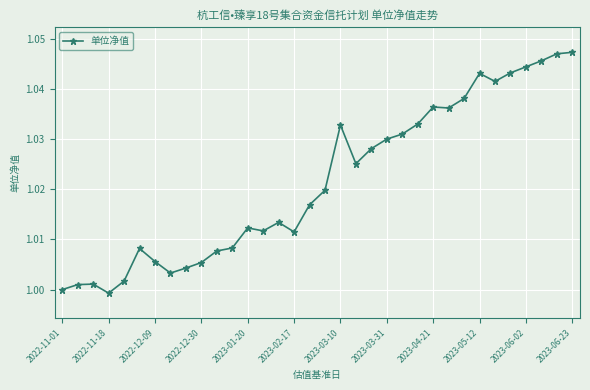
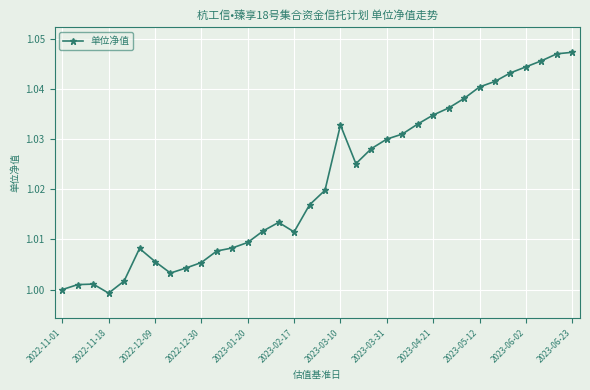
  {
    "2022-11-01": 1.000,
    "2022-11-18": 0.999,
    "2022-12-09": 1.006,
    "2022-12-30": 1.005,
-   "2023-01-20": 1.012,
+   "2023-01-20": 1.009,
    "2023-02-17": 1.012,
    "2023-03-10": 1.033,
    "2023-03-31": 1.030,
-   "2023-04-21": 1.036,
-   "2023-05-12": 1.043,
+   "2023-04-21": 1.035,
+   "2023-05-12": 1.040,
    "2023-06-02": 1.044,
    "2023-06-23": 1.047
  }
